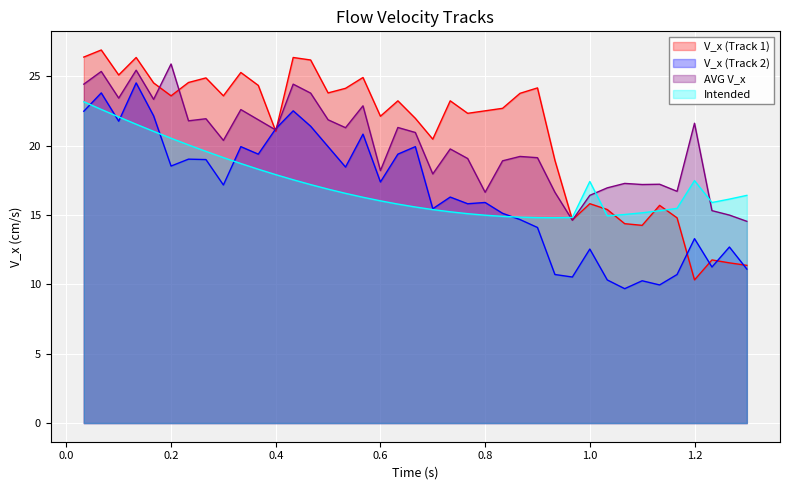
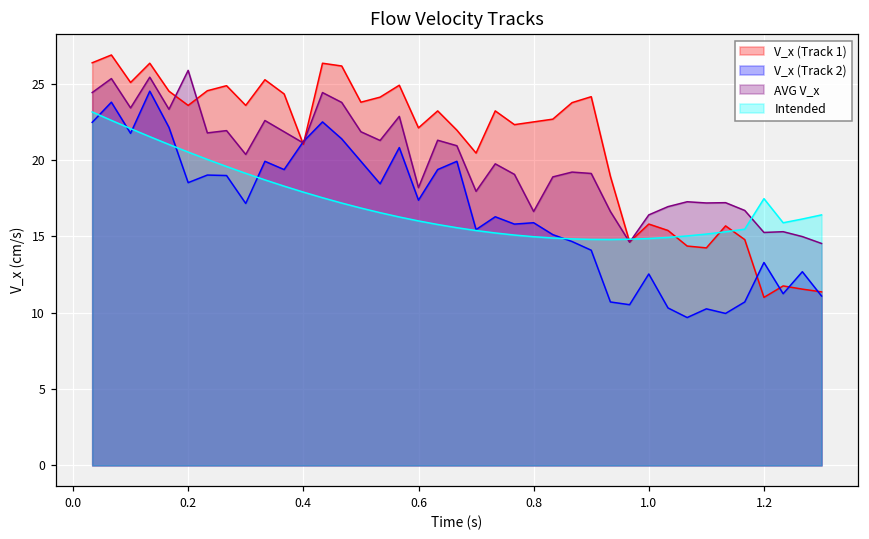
  {
    "V_x (Track 1)": {
      "0.2": 23.6,
      "0.6": 22.1,
      "0.8": 22.5,
      "1.0": 15.8,
-     "1.2": 10.3
+     "1.2": 11.0
    },
    "V_x (Track 2)": {
      "0.2": 18.5,
      "0.6": 17.4,
      "0.8": 15.9,
      "1.0": 12.5,
      "1.2": 13.3
    },
    "AVG V_x": {
      "0.2": 25.9,
      "0.6": 18.2,
      "0.8": 16.6,
      "1.0": 16.4,
-     "1.2": 21.6
+     "1.2": 15.3
    },
    "Intended": {
      "0.2": 20.5,
      "0.4": 17.9,
      "0.6": 16.0,
      "0.8": 15.0,
-     "1.0": 17.4,
+     "1.0": 14.9,
      "1.2": 17.5
    }
  }
